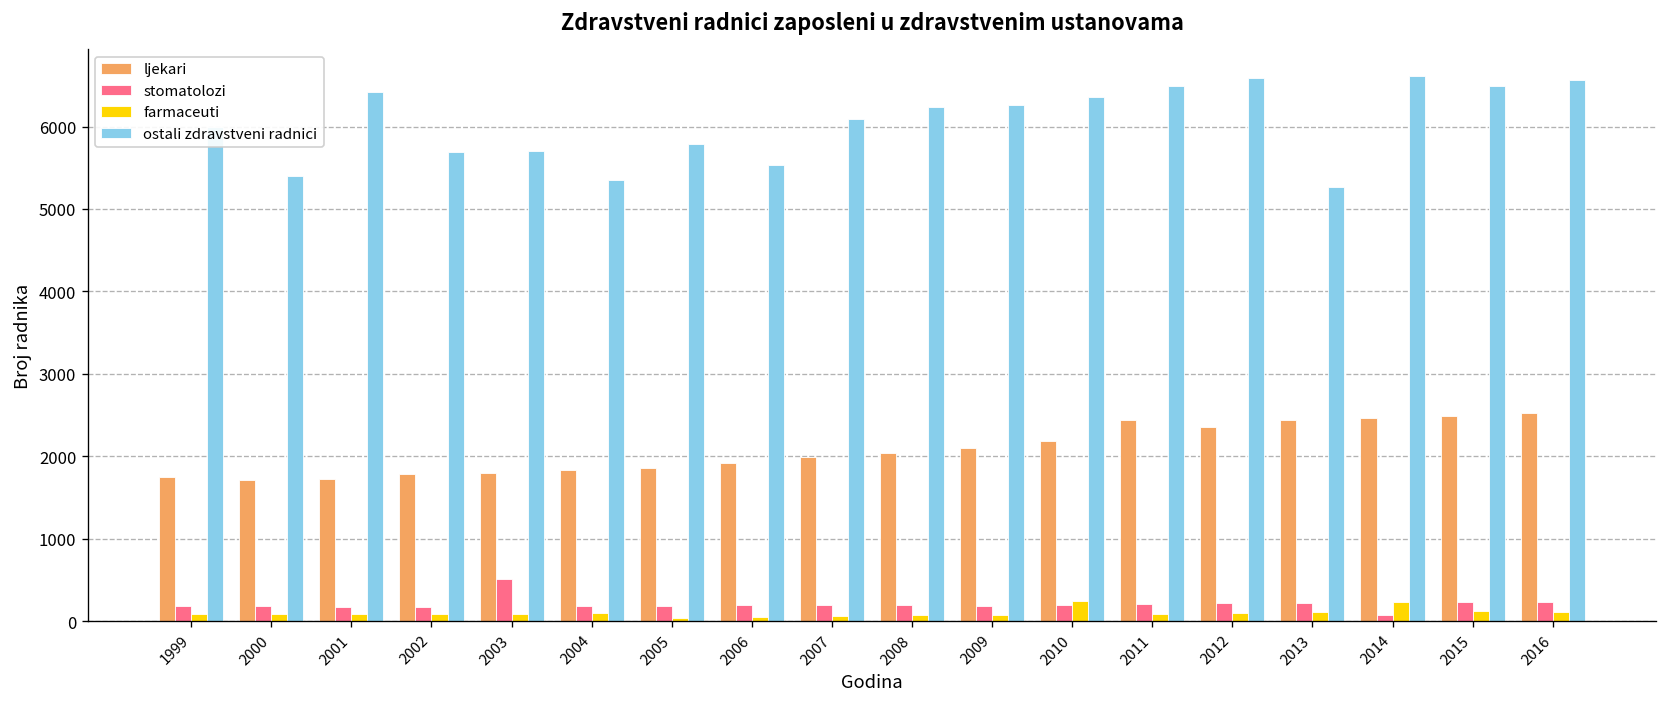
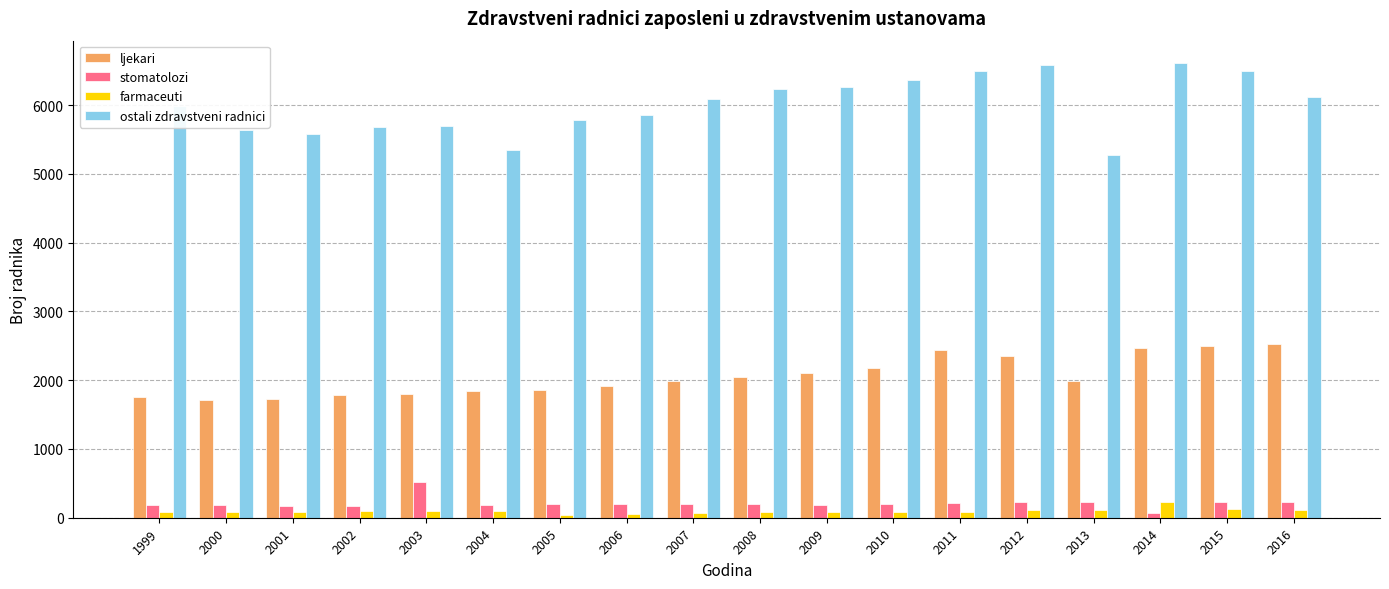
  {
    "ljekari": {
      "1999": 1800,
      "2000": 1700,
      "2001": 1700,
      "2002": 1800,
      "2003": 1800,
      "2004": 1800,
      "2005": 1900,
      "2006": 1900,
      "2007": 2000,
      "2008": 2000,
      "2009": 2100,
      "2010": 2200,
      "2011": 2400,
      "2012": 2400,
-     "2013": 2400,
+     "2013": 2000,
      "2014": 2500,
      "2015": 2500,
      "2016": 2500
    },
    "stomatolozi": {
      "1999": 200,
      "2000": 200,
      "2001": 200,
      "2002": 200,
      "2003": 500,
      "2004": 200,
      "2005": 200,
      "2006": 200,
      "2007": 200,
      "2008": 200,
      "2009": 200,
      "2010": 200,
      "2011": 200,
      "2012": 200,
      "2013": 200,
      "2014": 100,
      "2015": 200,
      "2016": 200
    },
    "farmaceuti": {
      "1999": 100,
      "2000": 100,
      "2001": 100,
      "2002": 100,
      "2003": 100,
      "2004": 100,
      "2005": 0,
      "2006": 100,
      "2007": 100,
      "2008": 100,
      "2009": 100,
-     "2010": 300,
+     "2010": 100,
      "2011": 100,
      "2012": 100,
      "2013": 100,
      "2014": 200,
      "2015": 100,
      "2016": 100
    },
    "ostali zdravstveni radnici": {
-     "2000": 5400,
-     "2001": 6400,
+     "2000": 5600,
+     "2001": 5600,
      "2002": 5700,
      "2003": 5700,
      "2004": 5400,
      "2005": 5800,
-     "2006": 5500,
+     "2006": 5900,
      "2007": 6100,
      "2008": 6200,
      "2009": 6300,
      "2010": 6400,
      "2011": 6500,
      "2012": 6600,
      "2013": 5300,
      "2014": 6600,
      "2015": 6500,
-     "2016": 6600
+     "2016": 6100
    }
  }
